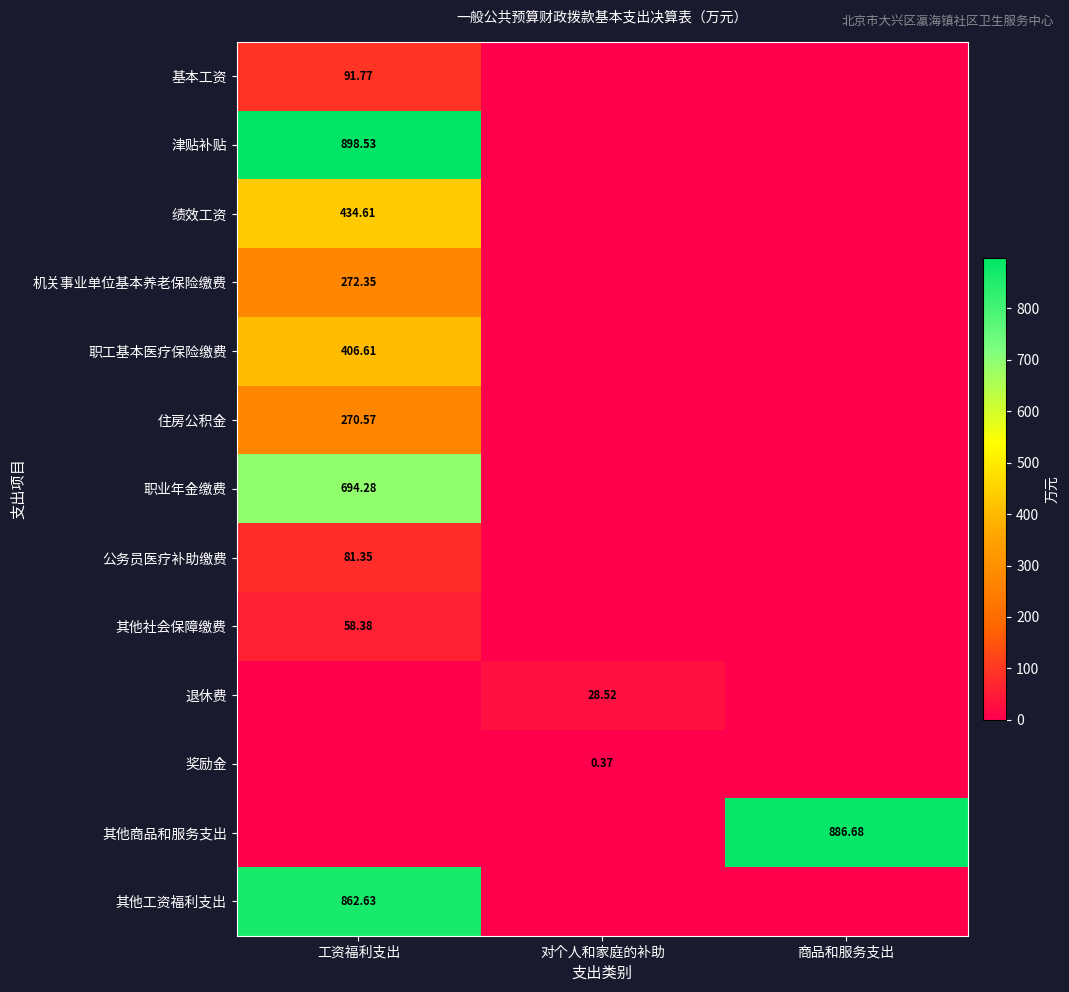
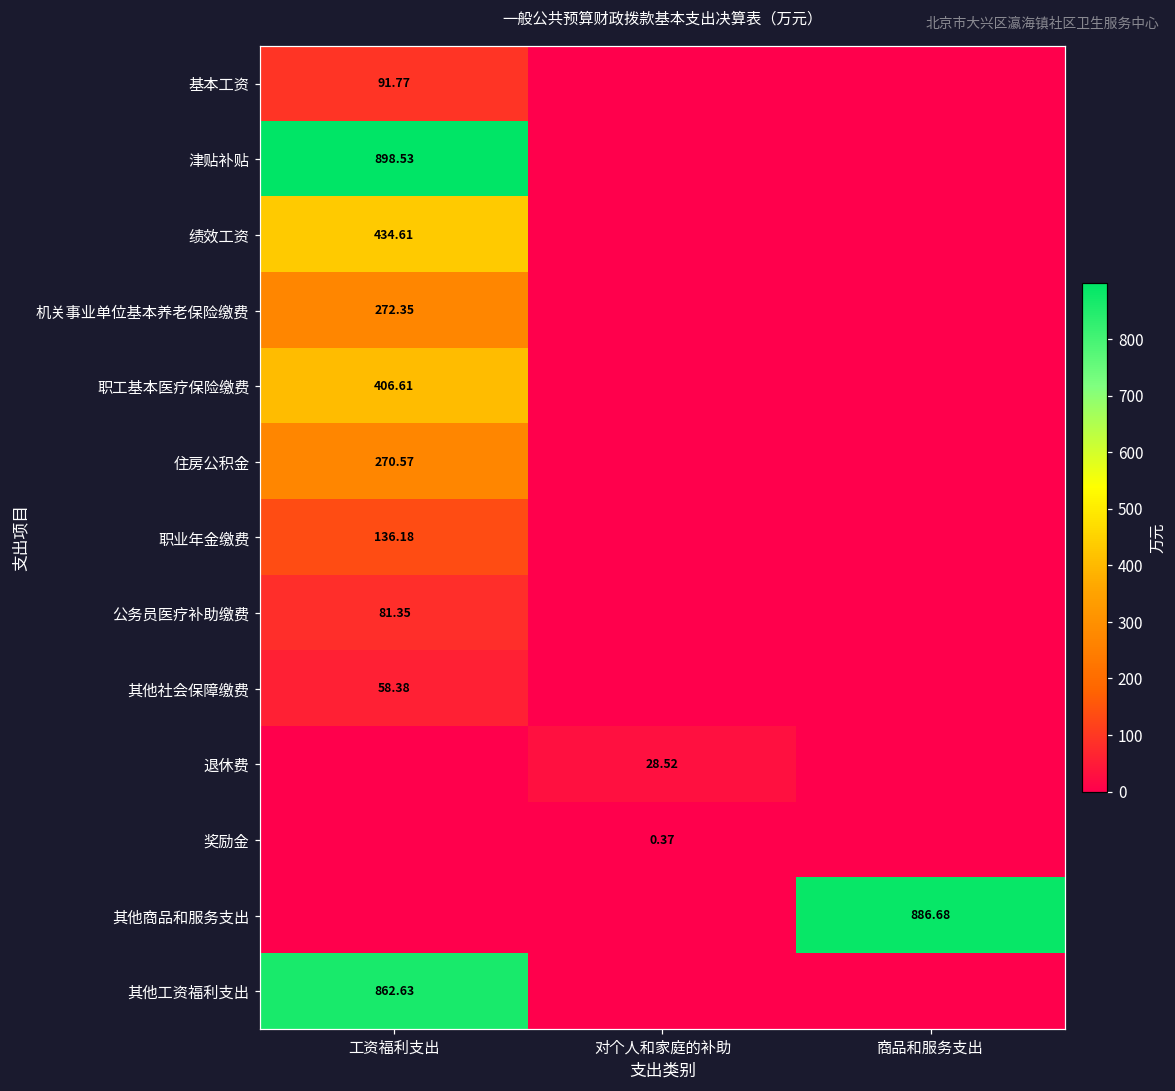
  {
    "基本工资": {
      "工资福利支出": 91.77
    },
    "津贴补贴": {
      "工资福利支出": 898.53
    },
    "绩效工资": {
      "工资福利支出": 434.61
    },
    "机关事业单位基本养老保险缴费": {
      "工资福利支出": 272.35
    },
    "职工基本医疗保险缴费": {
      "工资福利支出": 406.61
    },
    "住房公积金": {
      "工资福利支出": 270.57
    },
    "职业年金缴费": {
-     "工资福利支出": 694.28
+     "工资福利支出": 136.18
    },
    "公务员医疗补助缴费": {
      "工资福利支出": 81.35
    },
    "其他社会保障缴费": {
      "工资福利支出": 58.38
    },
    "退休费": {
      "对个人和家庭的补助": 28.52
    },
    "奖励金": {
      "对个人和家庭的补助": 0.37
    },
    "其他商品和服务支出": {
      "商品和服务支出": 886.68
    },
    "其他工资福利支出": {
      "工资福利支出": 862.63
    }
  }
